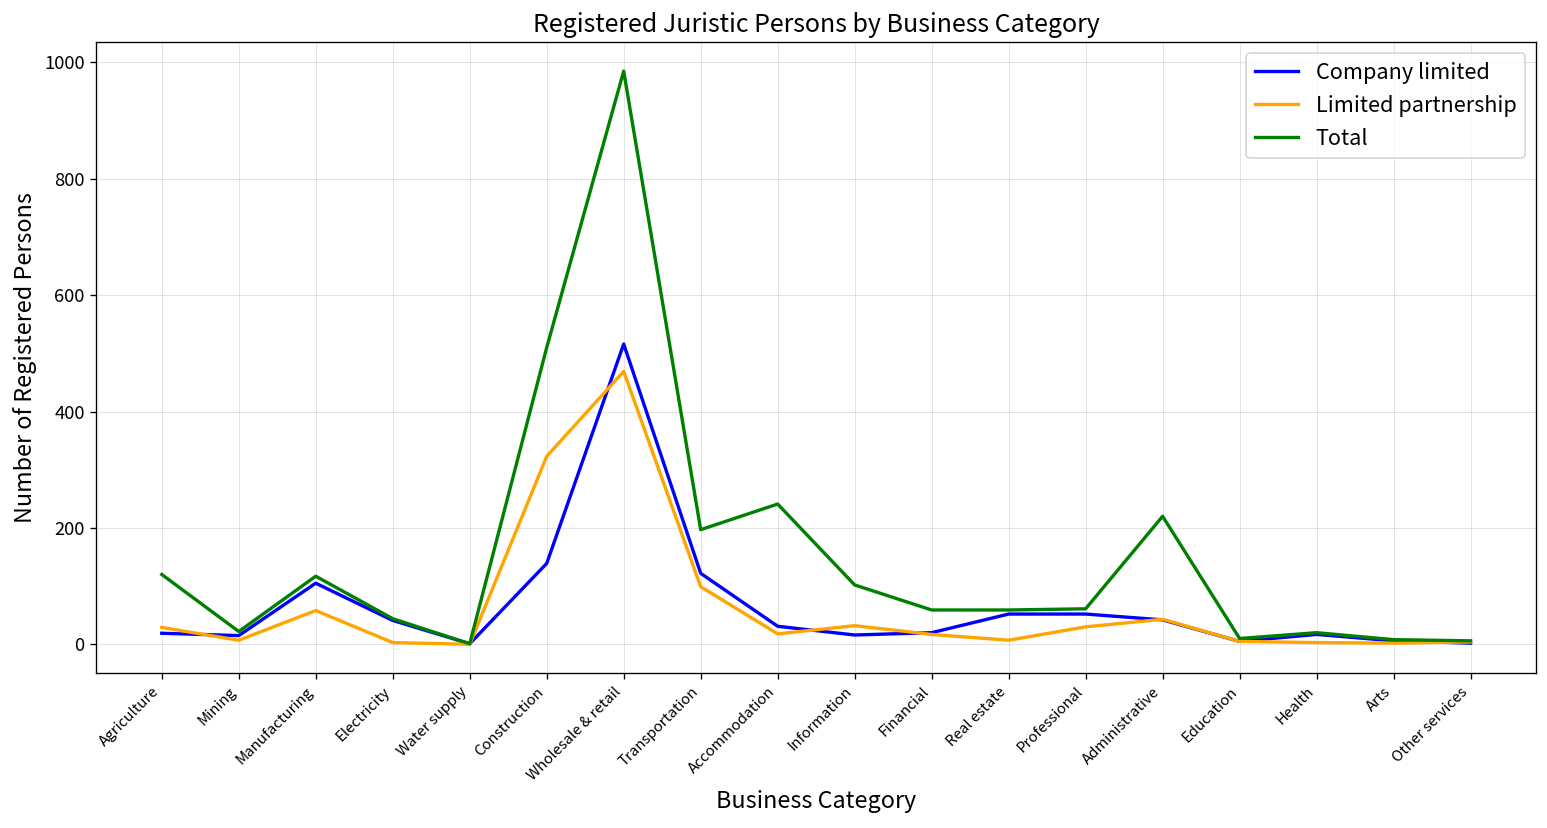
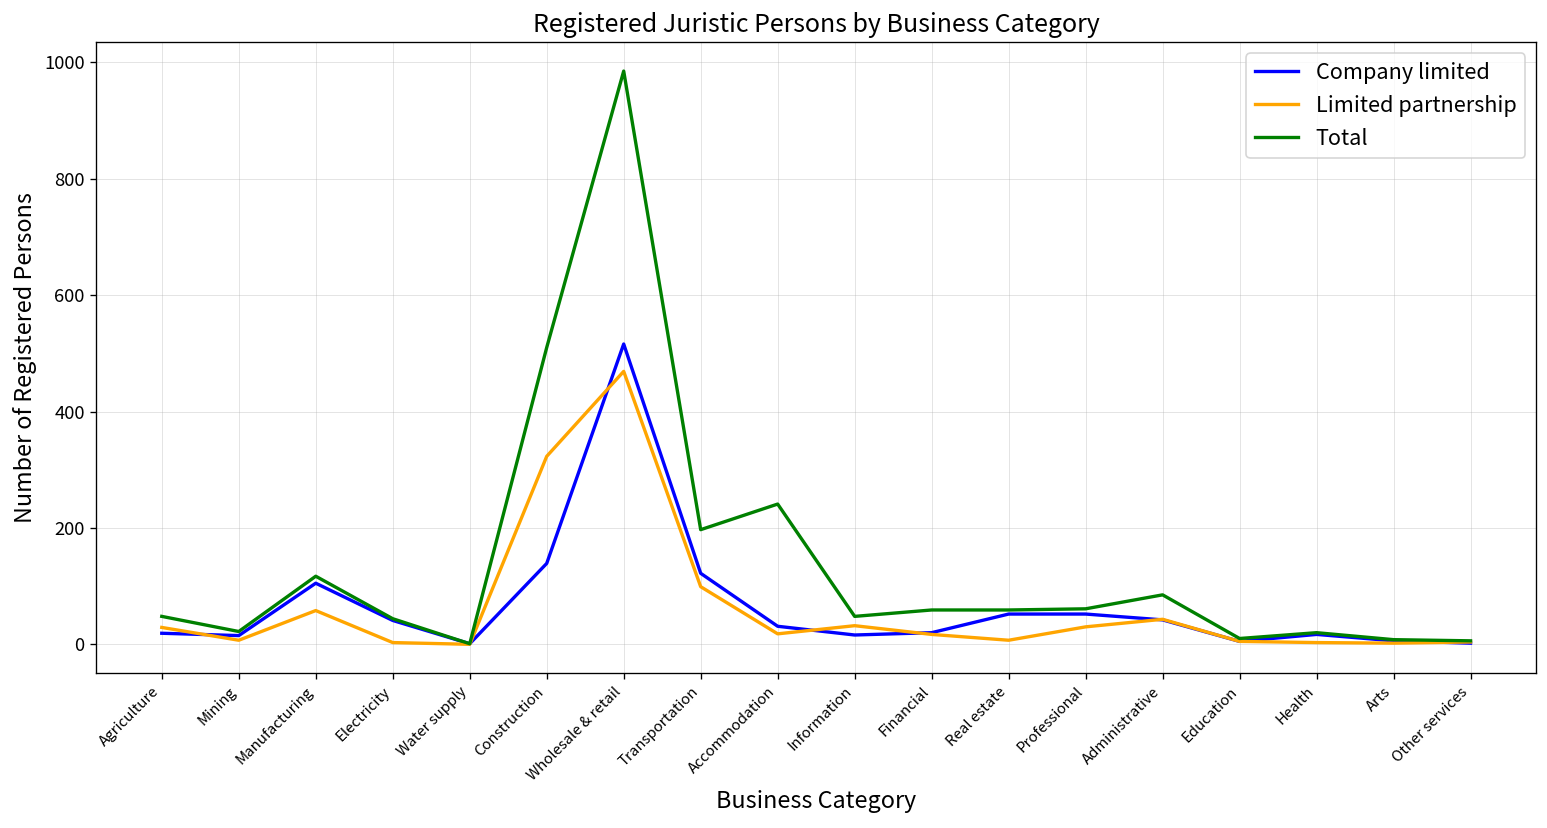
  {
    "Company limited": {
      "Agriculture": 20,
      "Mining": 20,
      "Manufacturing": 110,
      "Construction": 140,
      "Wholesale & retail": 520,
      "Transportation": 120,
      "Accommodation": 30,
      "Information": 20,
      "Real estate": 50,
      "Professional": 50
    },
    "Limited partnership": {
      "Agriculture": 30,
      "Mining": 10,
      "Manufacturing": 60,
      "Electricity": 0,
      "Construction": 320,
      "Wholesale & retail": 470,
      "Transportation": 100,
      "Accommodation": 20,
      "Information": 30,
      "Real estate": 10,
      "Professional": 30,
      "Health": 0
    },
    "Total": {
-     "Agriculture": 120,
+     "Agriculture": 50,
      "Mining": 20,
      "Manufacturing": 120,
      "Construction": 510,
      "Wholesale & retail": 990,
      "Transportation": 200,
      "Accommodation": 240,
-     "Information": 100,
+     "Information": 50,
      "Financial": 60,
      "Real estate": 60,
      "Professional": 60,
-     "Administrative": 220
+     "Administrative": 90
    }
  }
